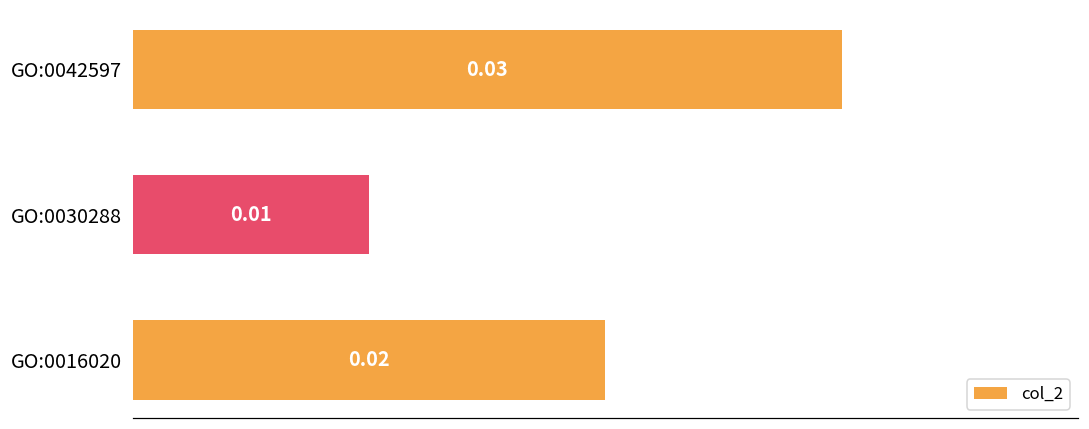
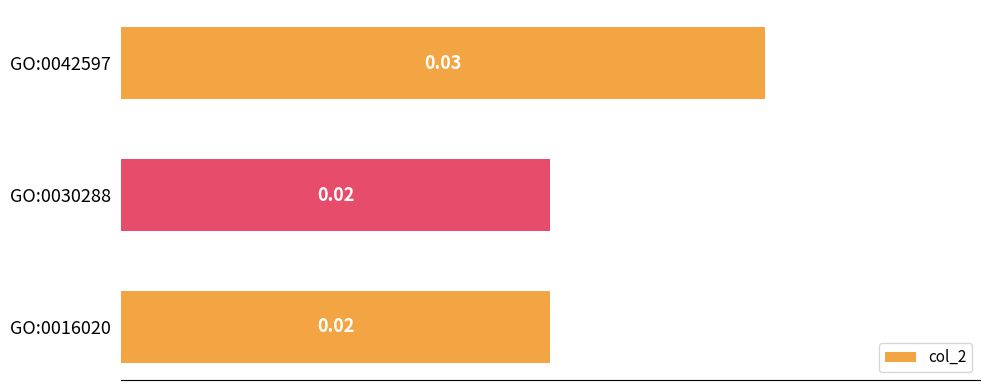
  {
    "GO:0042597": 0.03,
-   "GO:0030288": 0.01,
+   "GO:0030288": 0.02,
    "GO:0016020": 0.02
  }
